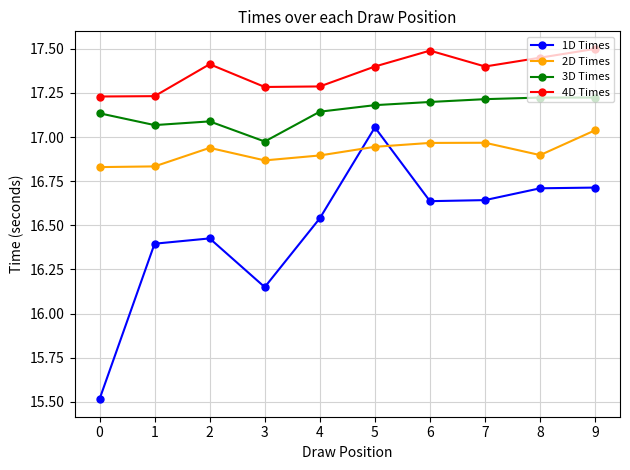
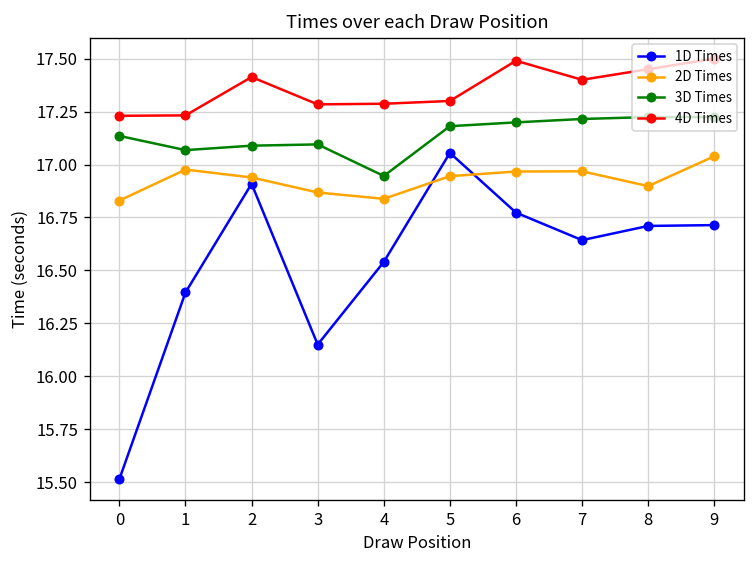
  {
    "1D Times": {
      "0": 15.52,
      "1": 16.40,
-     "2": 16.43,
+     "2": 16.91,
      "3": 16.15,
      "4": 16.54,
      "5": 17.06,
-     "6": 16.64,
+     "6": 16.77,
      "7": 16.64,
      "8": 16.71,
      "9": 16.71
    },
    "2D Times": {
      "0": 16.83,
-     "1": 16.83,
+     "1": 16.98,
      "2": 16.94,
      "3": 16.87,
-     "4": 16.90,
+     "4": 16.84,
      "5": 16.95,
      "6": 16.97,
      "7": 16.97,
      "8": 16.90,
      "9": 17.04
    },
    "3D Times": {
      "0": 17.14,
      "1": 17.07,
      "2": 17.09,
-     "3": 16.98,
-     "4": 17.14,
+     "3": 17.10,
+     "4": 16.95,
      "5": 17.18,
      "6": 17.20,
      "7": 17.22
    },
    "4D Times": {
      "0": 17.23,
      "1": 17.23,
      "2": 17.4,
      "3": 17.28,
      "4": 17.3,
-     "5": 17.4,
+     "5": 17.3,
      "6": 17.5,
      "7": 17.4
    }
  }
